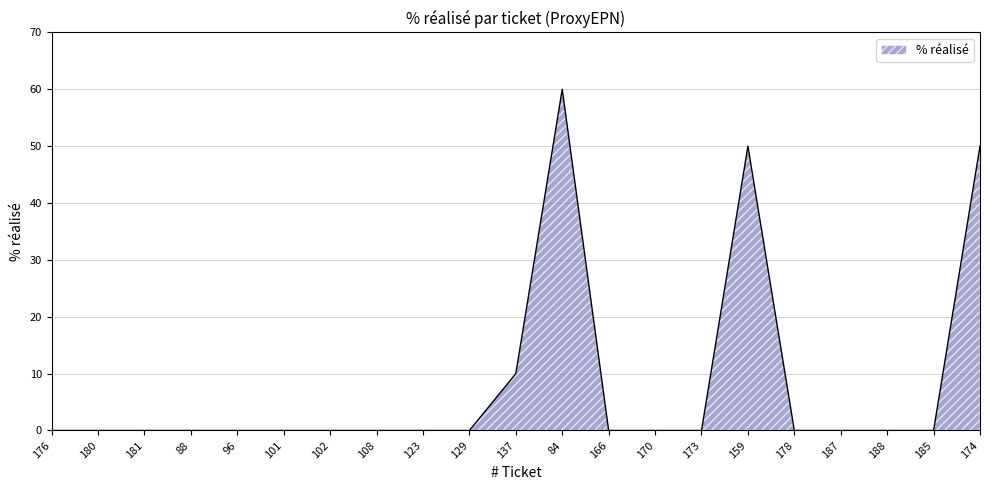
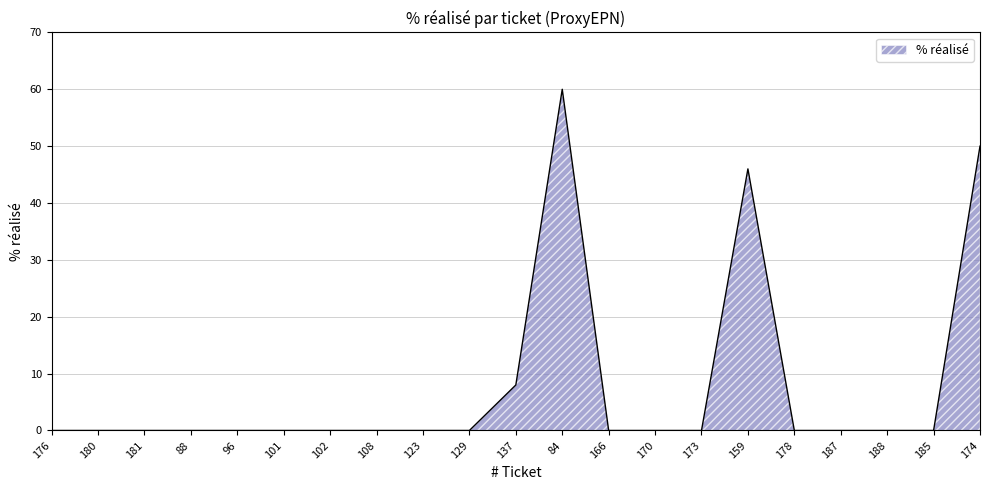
  {
    "176": 0,
    "180": 0,
    "181": 0,
    "88": 0,
    "96": 0,
    "101": 0,
    "102": 0,
    "108": 0,
    "123": 0,
    "129": 0,
-   "137": 10,
+   "137": 8,
    "84": 60,
    "166": 0,
    "170": 0,
    "173": 0,
-   "159": 50,
+   "159": 46,
    "178": 0,
    "187": 0,
    "188": 0,
    "185": 0,
    "174": 50
  }
